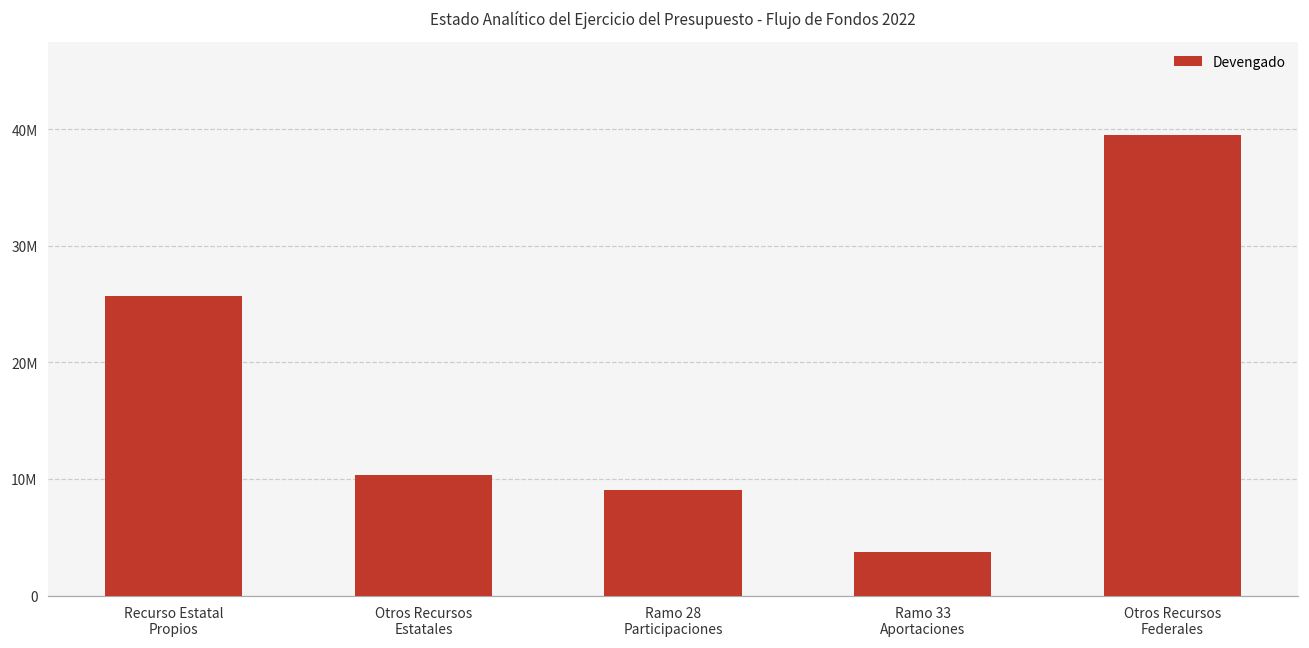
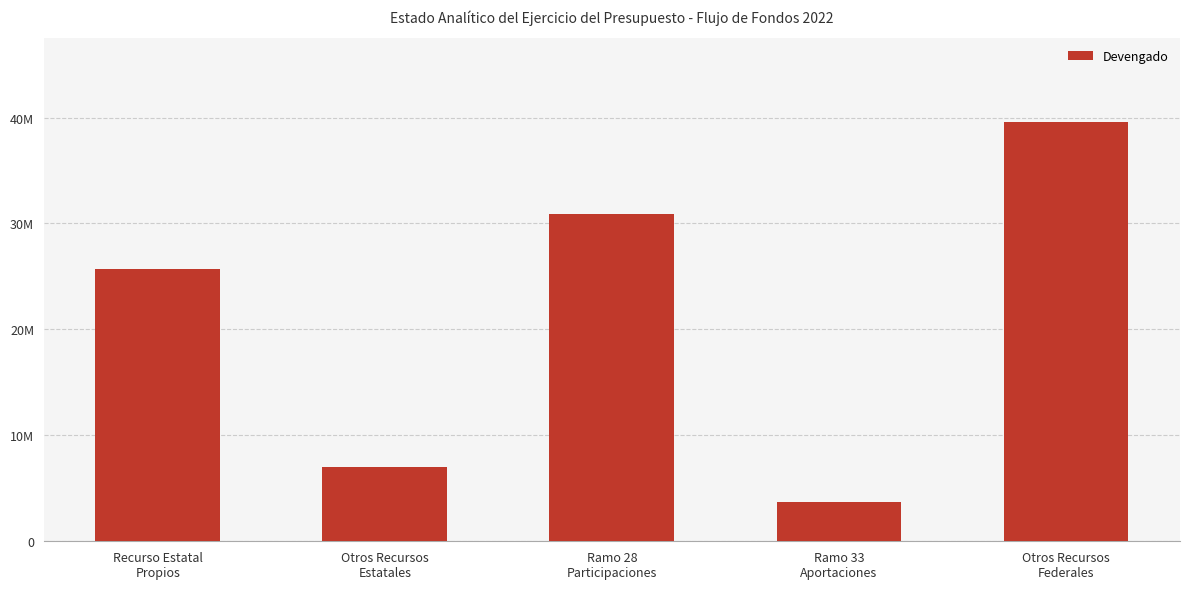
  {
    "Recurso Estatal Propios": 25700000,
-   "Otros Recursos Estatales": 10400000,
-   "Ramo 28 Participaciones": 9000000,
+   "Otros Recursos Estatales": 7000000,
+   "Ramo 28 Participaciones": 30900000,
    "Ramo 33 Aportaciones": 3700000,
    "Otros Recursos Federales": 39600000
  }
